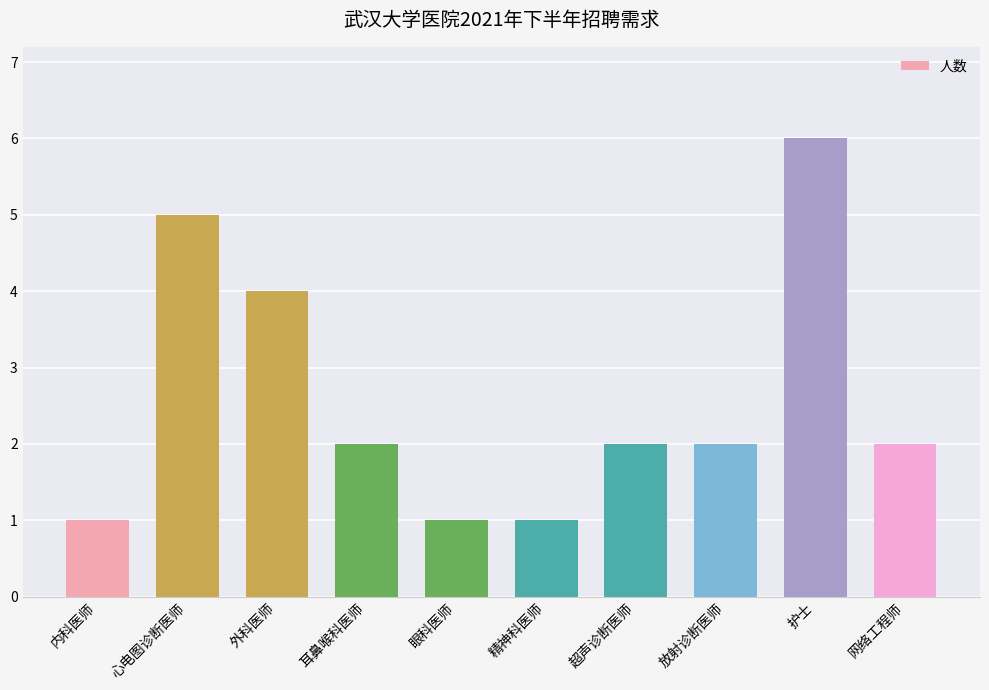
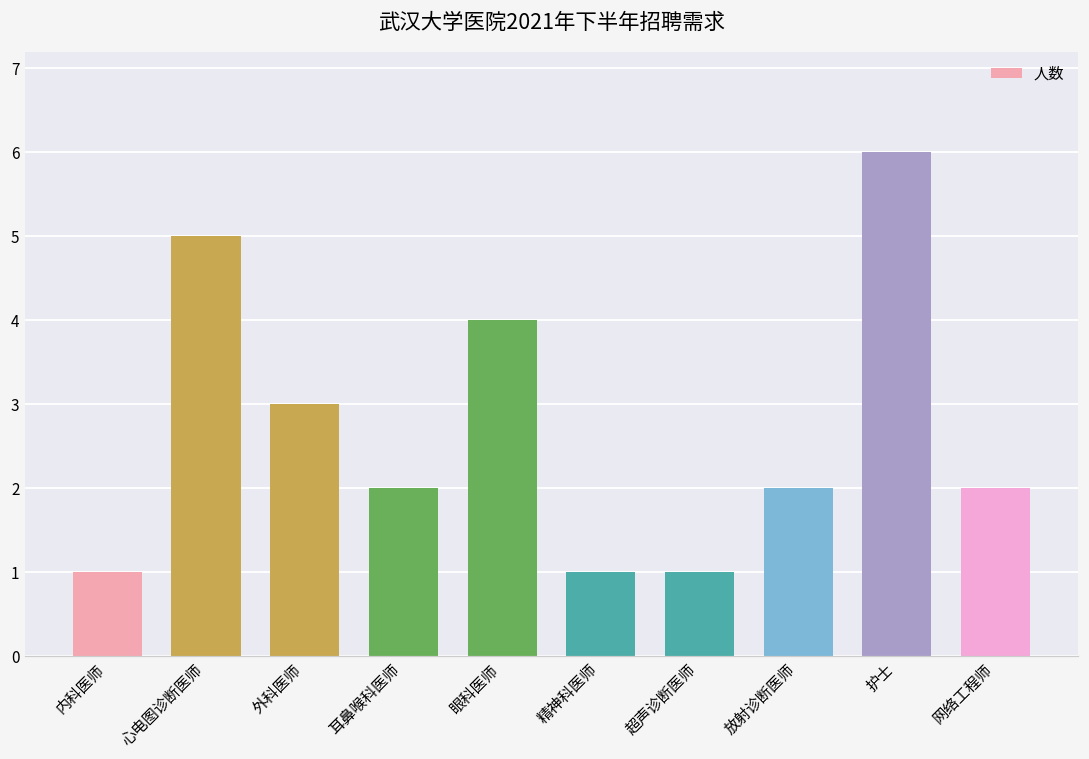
  {
    "内科医师": 1,
    "心电图诊断医师": 5,
-   "外科医师": 4,
+   "外科医师": 3,
    "耳鼻喉科医师": 2,
-   "眼科医师": 1,
+   "眼科医师": 4,
    "精神科医师": 1,
-   "超声诊断医师": 2,
+   "超声诊断医师": 1,
    "放射诊断医师": 2,
    "护士": 6,
    "网络工程师": 2
  }
